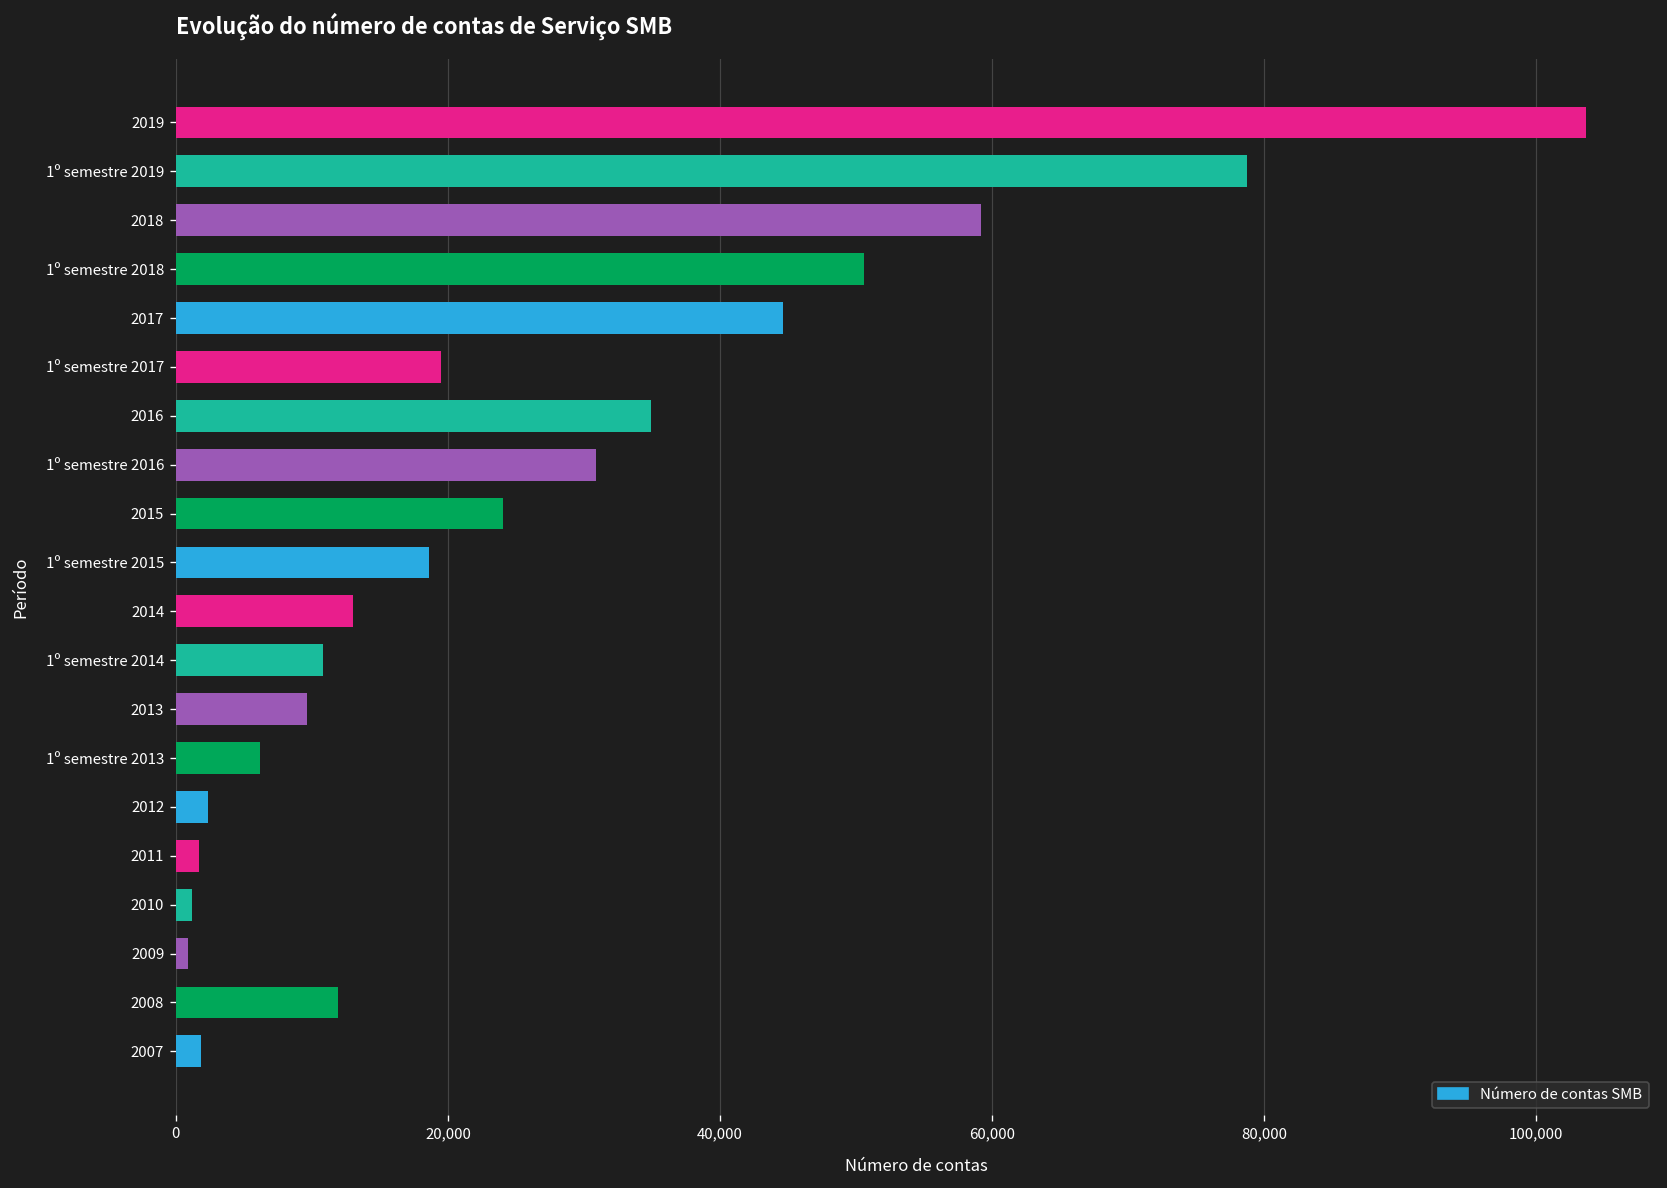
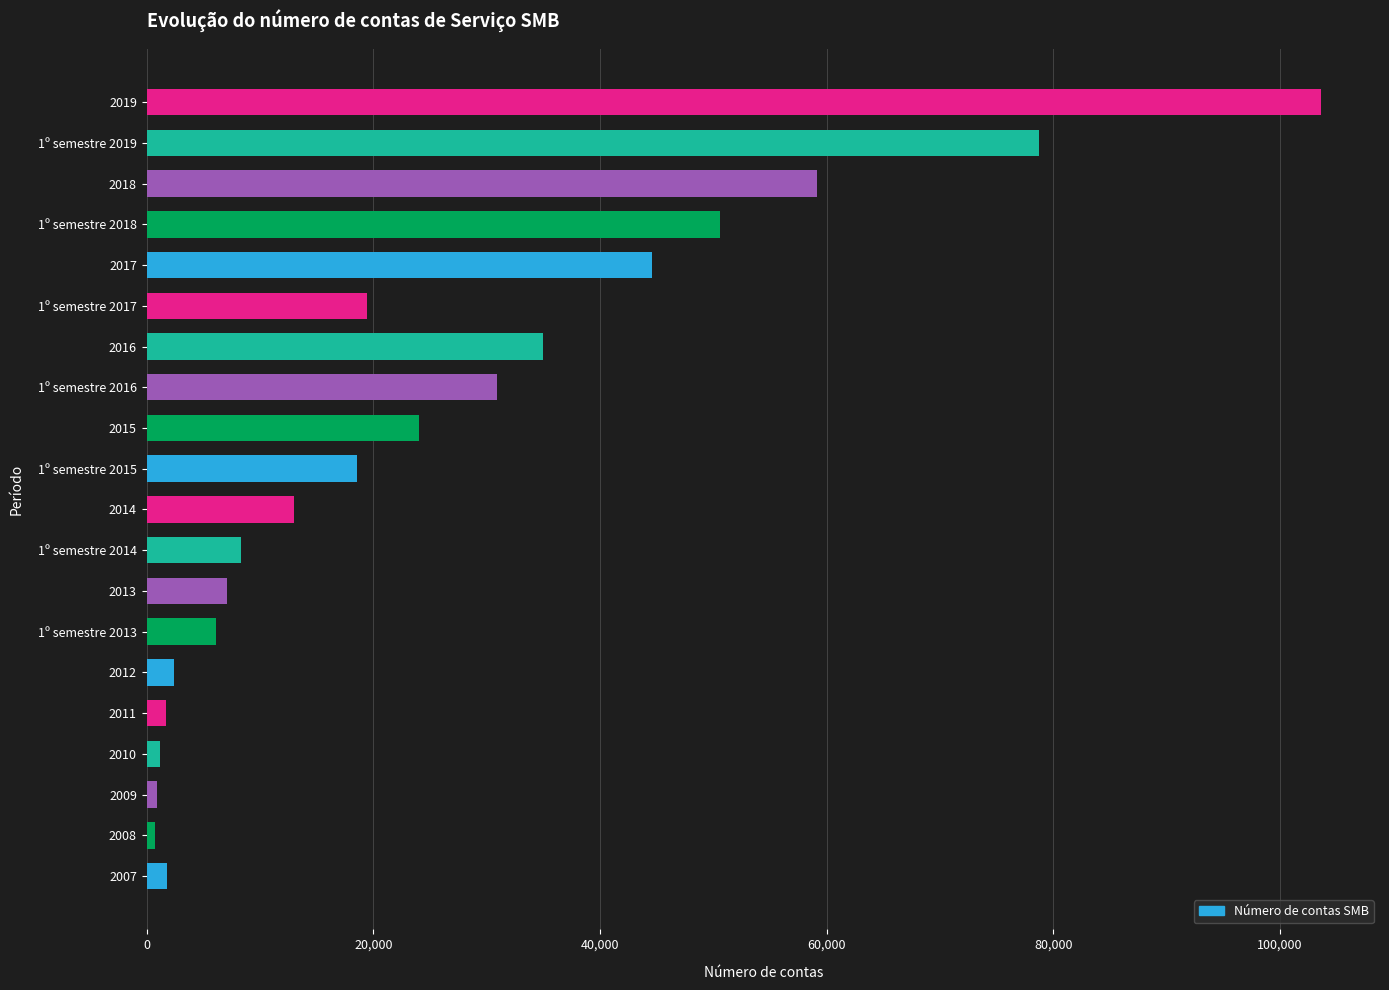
  {
    "2019": "103,600",
    "1º semestre 2019": "78,700",
    "2018": "59,200",
    "1º semestre 2018": "50,600",
    "2017": "44,600",
    "1º semestre 2017": "19,500",
    "2016": "35,000",
    "1º semestre 2016": "30,900",
    "2015": "24,100",
    "1º semestre 2015": "18,600",
    "2014": "13,000",
-   "1º semestre 2014": "10,800",
-   "2013": "9,600",
+   "1º semestre 2014": "8,400",
+   "2013": "7,100",
    "1º semestre 2013": "6,100",
    "2012": "2,400",
    "2011": "1,700",
    "2010": "1,200",
    "2009": "900",
-   "2008": "11,900",
+   "2008": "800",
    "2007": "1,800"
  }
